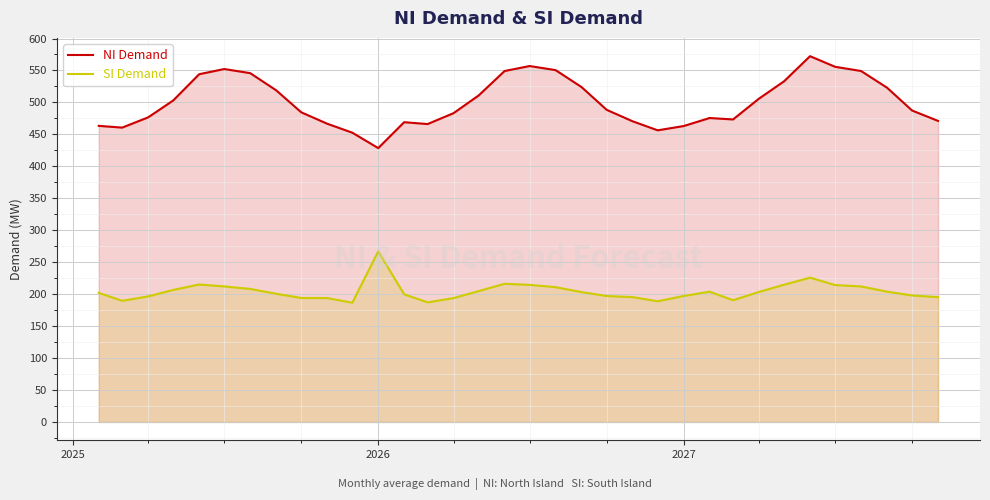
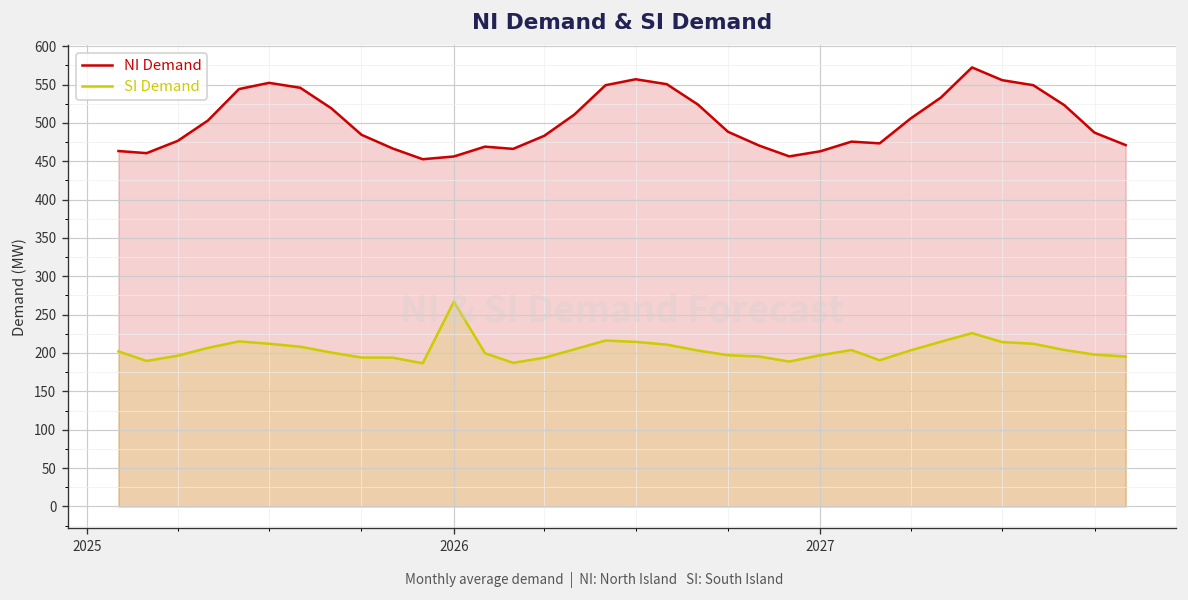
  {
    "NI Demand": {
-     "2026": 430,
+     "2026": 460,
      "2027": 460
    },
    "SI Demand": {
      "2026": 270,
      "2027": 200
    }
  }
